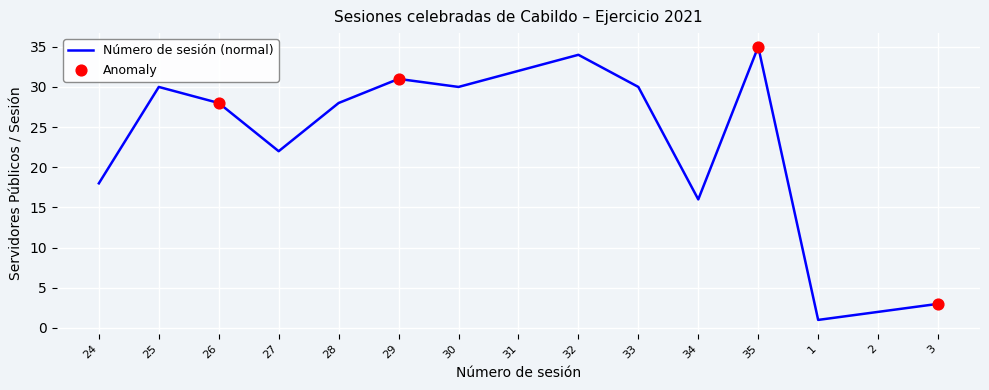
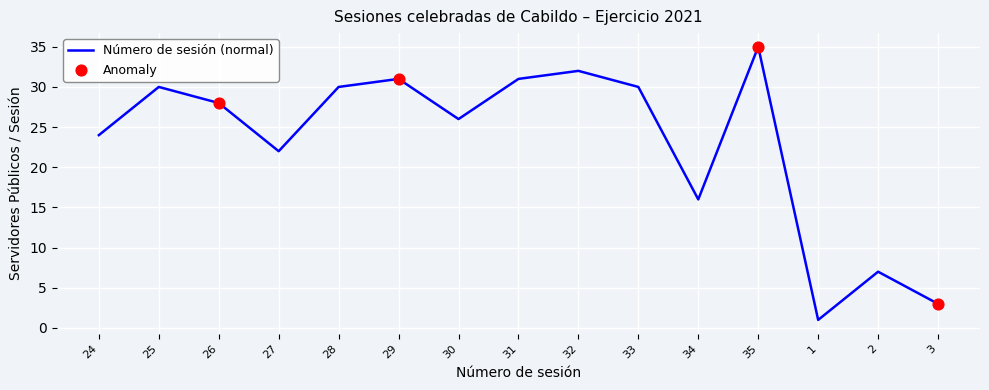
  {
    "Número de sesión (normal)": {
-     "24": 18,
+     "24": 24,
      "25": 30,
      "27": 22,
-     "28": 28,
-     "30": 30,
-     "31": 32,
-     "32": 34,
+     "28": 30,
+     "30": 26,
+     "31": 31,
+     "32": 32,
      "33": 30,
      "34": 16,
      "1": 1,
-     "2": 2
+     "2": 7
    }
  }
